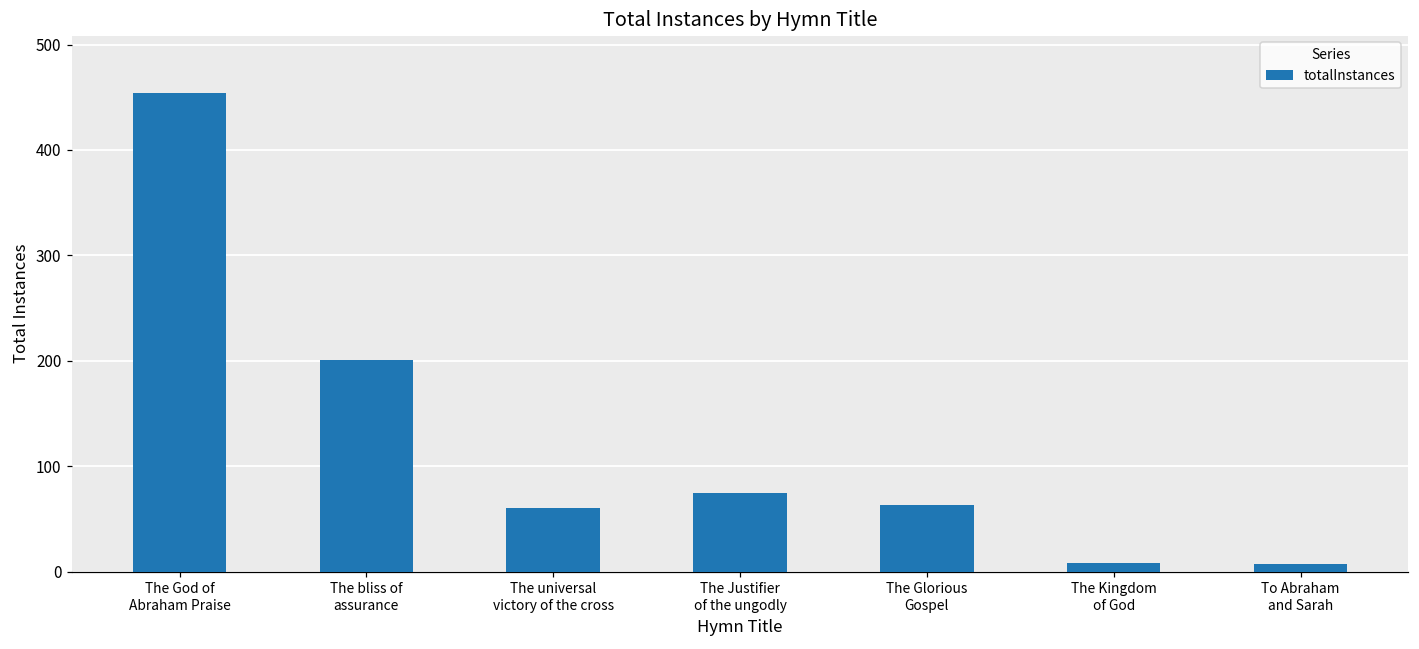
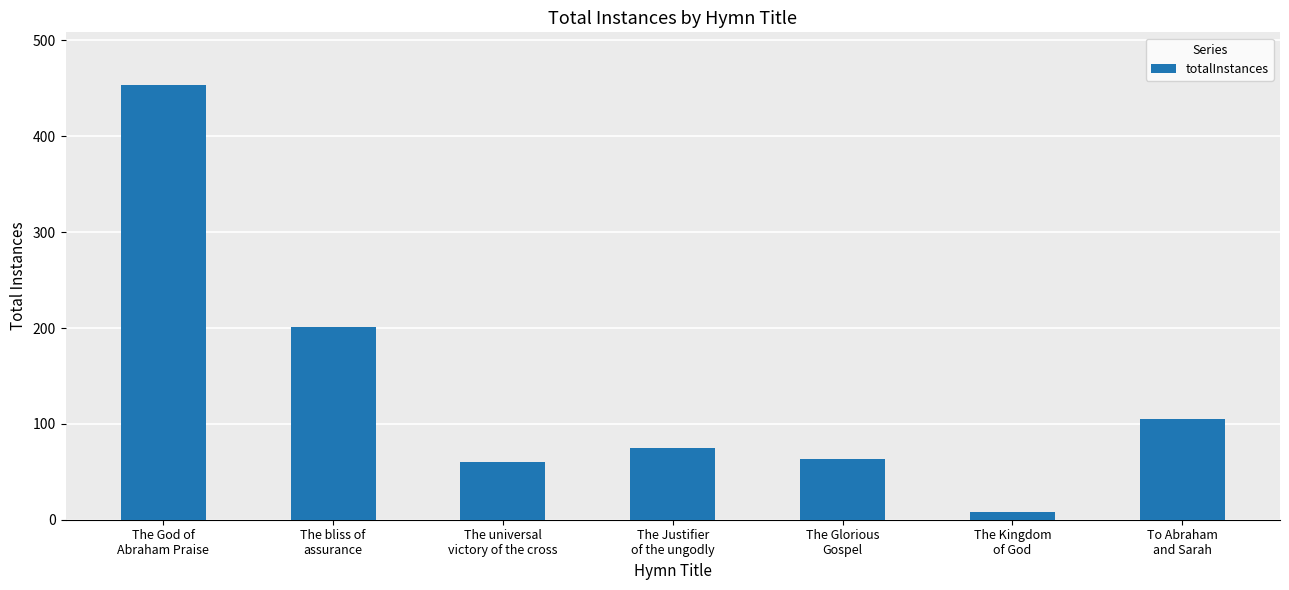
  {
    "The God of Abraham Praise": 450,
    "The bliss of assurance": 200,
    "The universal victory of the cross": 60,
    "The Justifier of the ungodly": 80,
    "The Glorious Gospel": 60,
    "The Kingdom of God": 10,
-   "To Abraham and Sarah": 10
+   "To Abraham and Sarah": 110
  }
